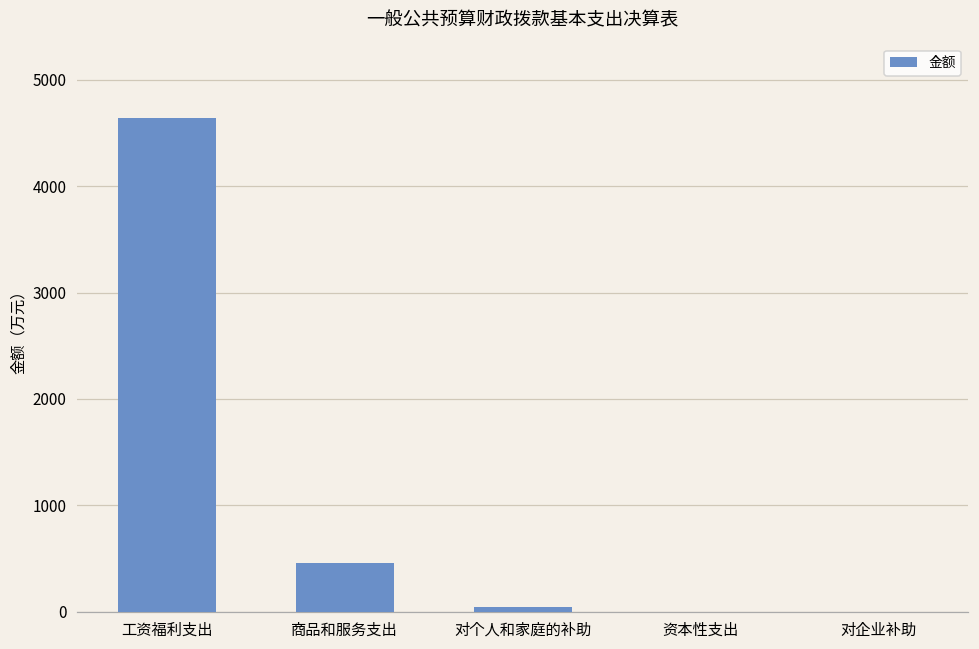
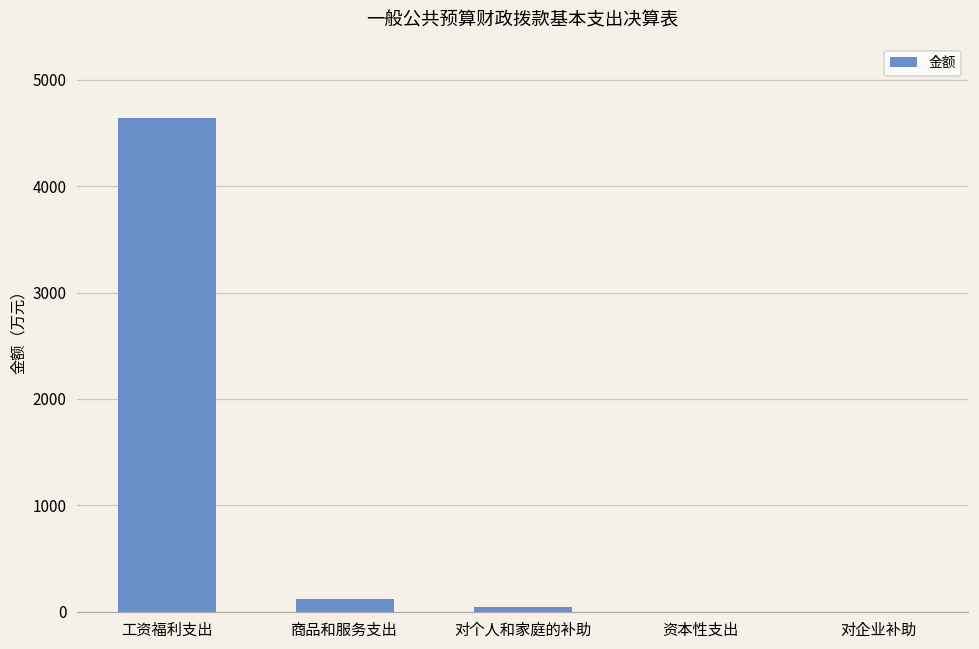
  {
    "工资福利支出": 4600,
-   "商品和服务支出": 500,
+   "商品和服务支出": 100,
    "对个人和家庭的补助": 0,
    "资本性支出": 0,
    "对企业补助": 0
  }
